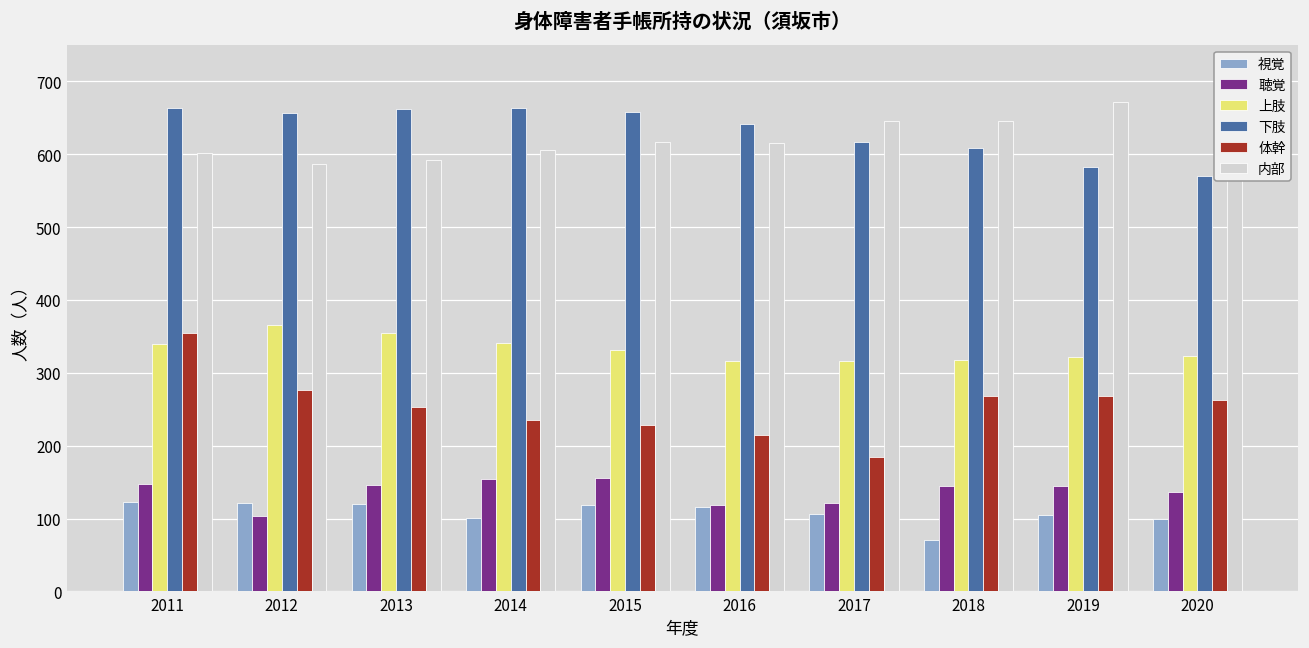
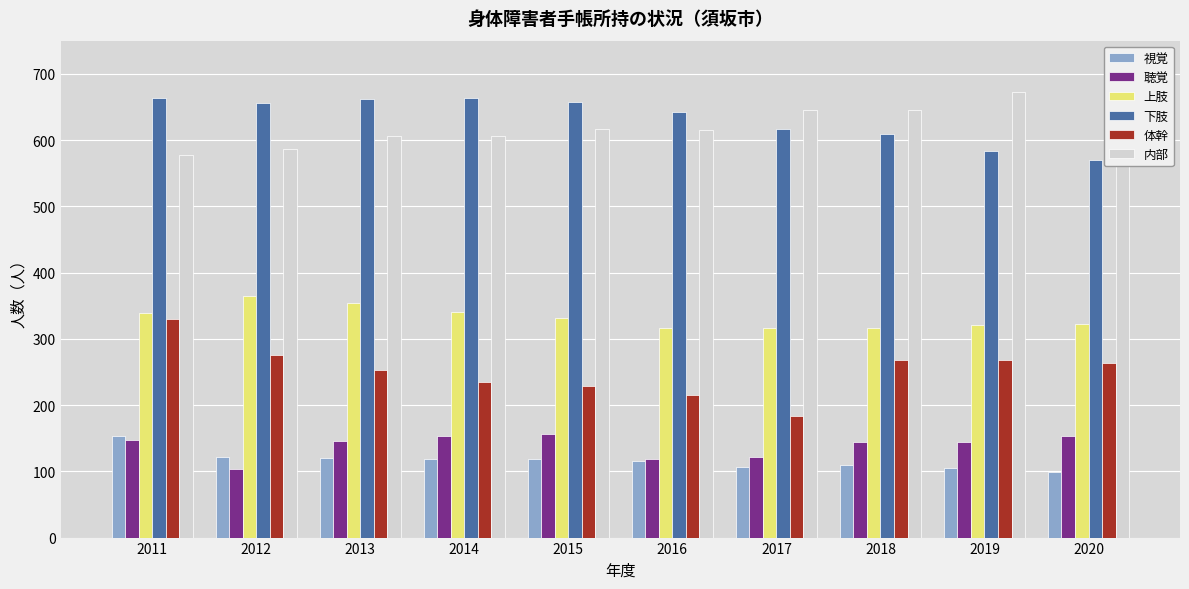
  {
    "視覚": {
-     "2011": 120,
+     "2011": 150,
      "2012": 120,
      "2013": 120,
-     "2014": 100,
+     "2014": 120,
      "2015": 120,
      "2016": 120,
      "2017": 110,
-     "2018": 70,
+     "2018": 110,
      "2019": 110,
      "2020": 100
    },
    "聴覚": {
      "2011": 150,
      "2012": 100,
      "2013": 150,
      "2014": 150,
      "2015": 160,
      "2016": 120,
      "2017": 120,
      "2018": 140,
      "2019": 140,
-     "2020": 140
+     "2020": 150
    },
    "上肢": {
      "2011": 340,
      "2012": 370,
      "2013": 350,
      "2014": 340,
      "2015": 330,
      "2016": 320,
      "2017": 320,
      "2018": 320,
      "2019": 320,
      "2020": 320
    },
    "下肢": {
      "2011": 660,
      "2012": 660,
      "2013": 660,
      "2014": 660,
      "2015": 660,
      "2016": 640,
      "2017": 620,
      "2018": 610,
      "2019": 580,
      "2020": 570
    },
    "体幹": {
-     "2011": 350,
+     "2011": 330,
      "2012": 280,
      "2013": 250,
      "2014": 240,
      "2015": 230,
      "2016": 220,
      "2017": 180,
      "2018": 270,
      "2019": 270,
      "2020": 260
    },
    "内部": {
-     "2011": 600,
+     "2011": 580,
      "2012": 590,
-     "2013": 590,
+     "2013": 610,
      "2014": 610,
      "2015": 620,
      "2016": 620,
      "2017": 650,
      "2018": 650,
      "2019": 670
    }
  }
